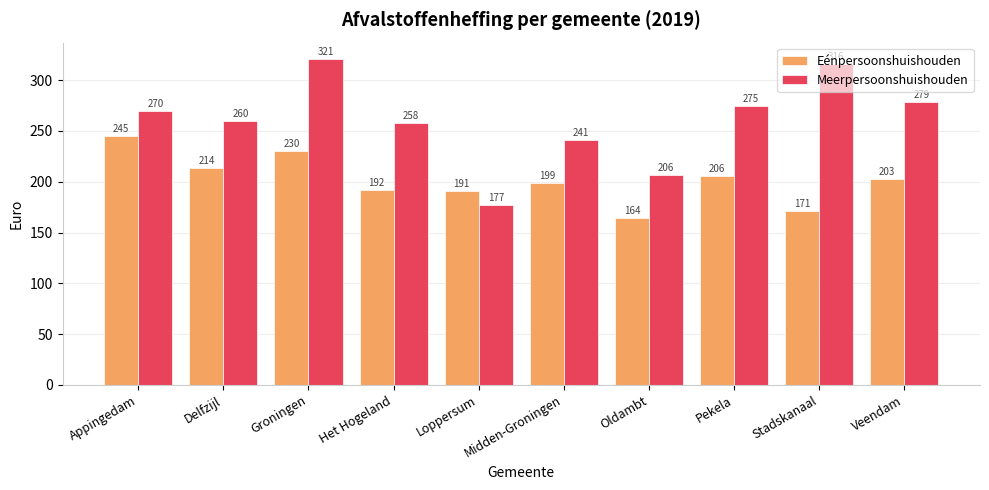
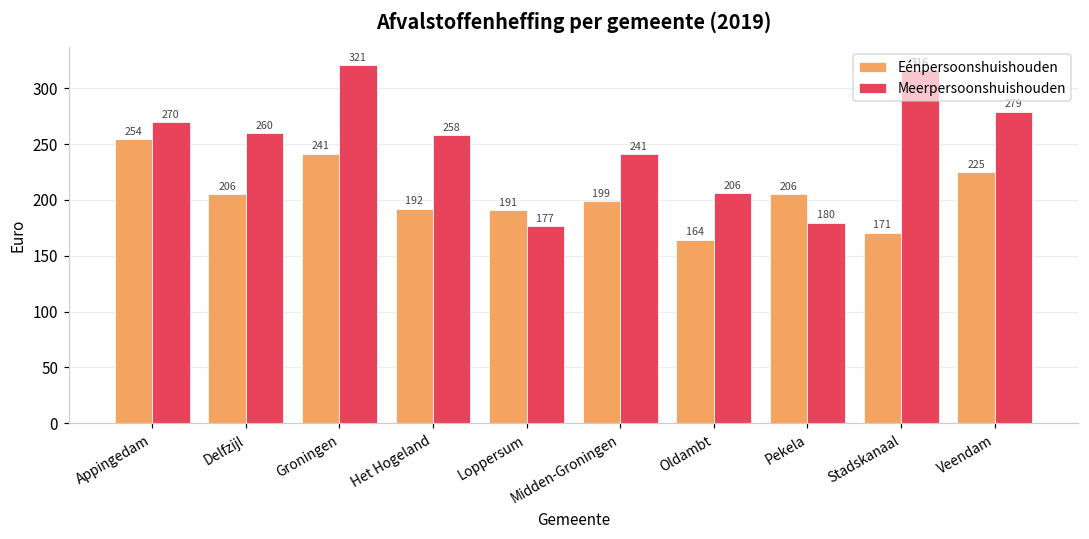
  {
    "Eénpersoonshuishouden": {
-     "Appingedam": 245,
-     "Delfzijl": 214,
-     "Groningen": 230,
+     "Appingedam": 254,
+     "Delfzijl": 206,
+     "Groningen": 241,
      "Het Hogeland": 192,
      "Loppersum": 191,
      "Midden-Groningen": 199,
      "Oldambt": 164,
      "Pekela": 206,
      "Stadskanaal": 171,
-     "Veendam": 203
+     "Veendam": 225
    },
    "Meerpersoonshuishouden": {
      "Appingedam": 270,
      "Delfzijl": 260,
      "Groningen": 321,
      "Het Hogeland": 258,
      "Loppersum": 177,
      "Midden-Groningen": 241,
      "Oldambt": 206,
-     "Pekela": 275
+     "Pekela": 180
    }
  }
